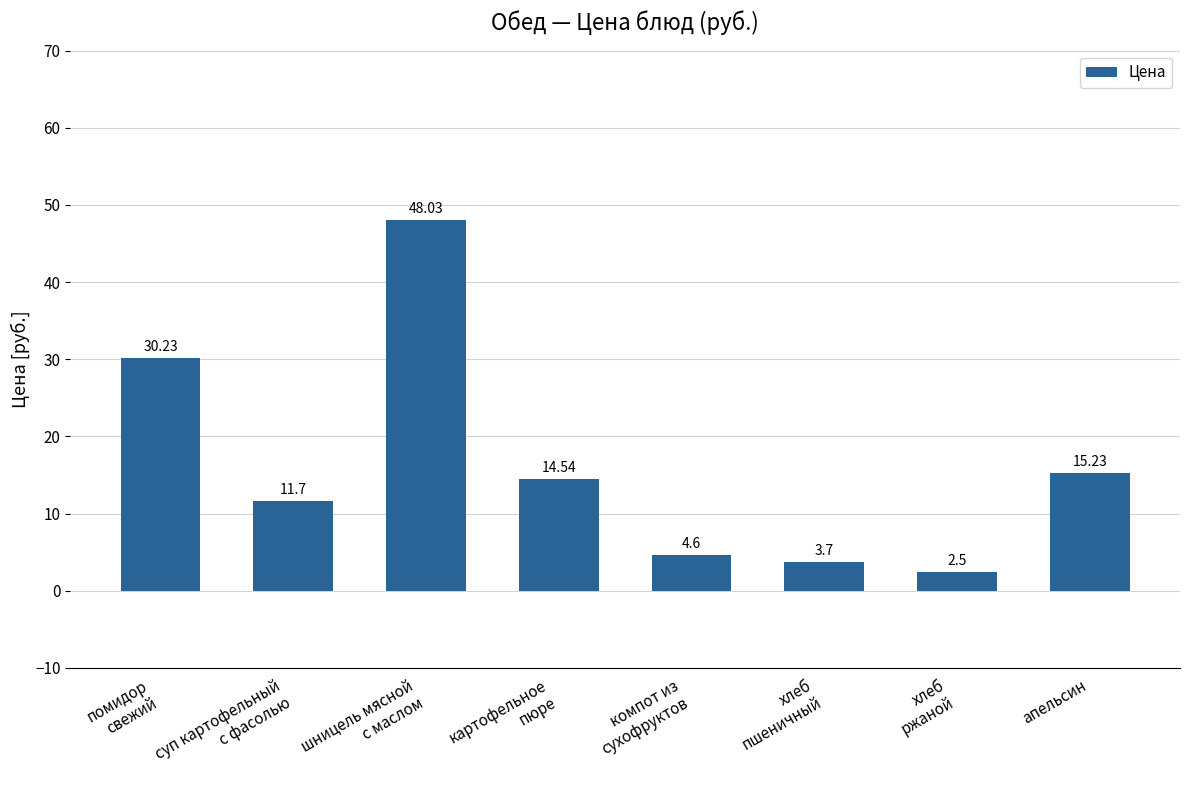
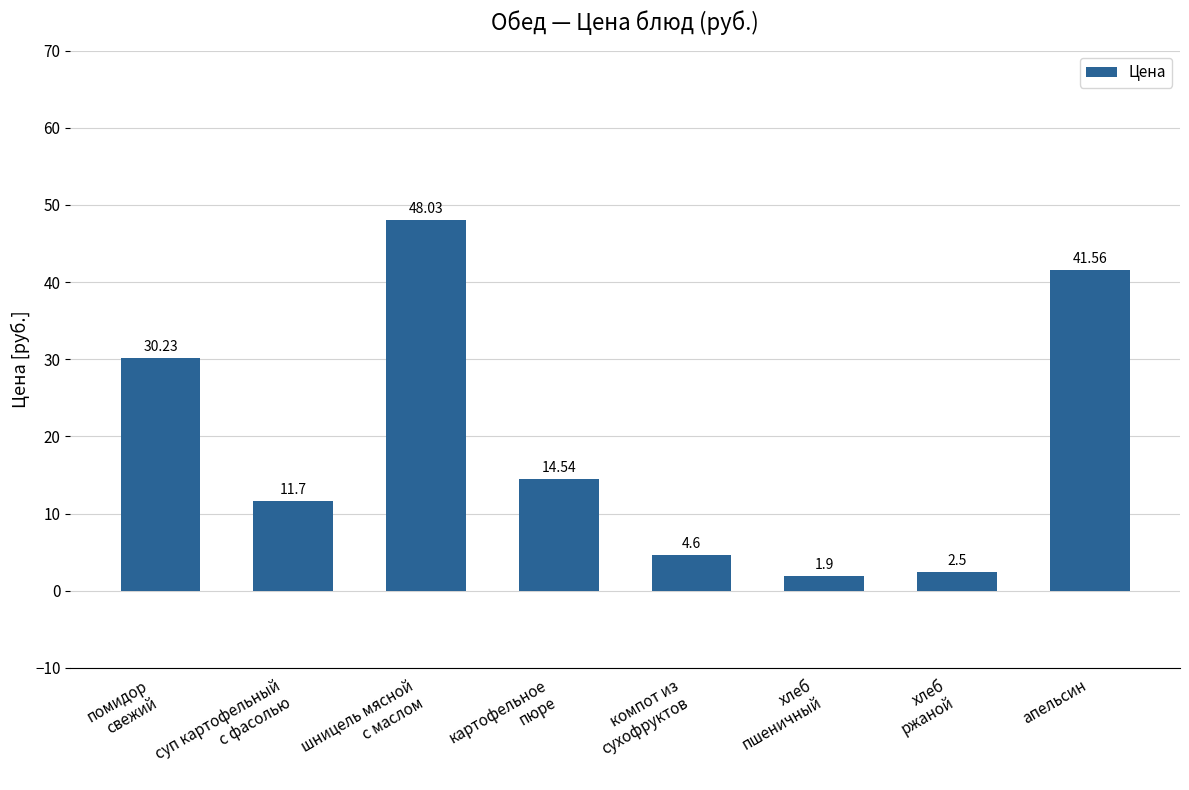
  {
    "помидор свежий": 30.23,
    "суп картофельный с фасолью": 11.7,
    "шницель мясной с маслом": 48.03,
    "картофельное пюре": 14.54,
    "компот из сухофруктов": 4.6,
-   "хлеб пшеничный": 3.7,
+   "хлеб пшеничный": 1.9,
    "хлеб ржаной": 2.5,
-   "апельсин": 15.23
+   "апельсин": 41.56
  }
